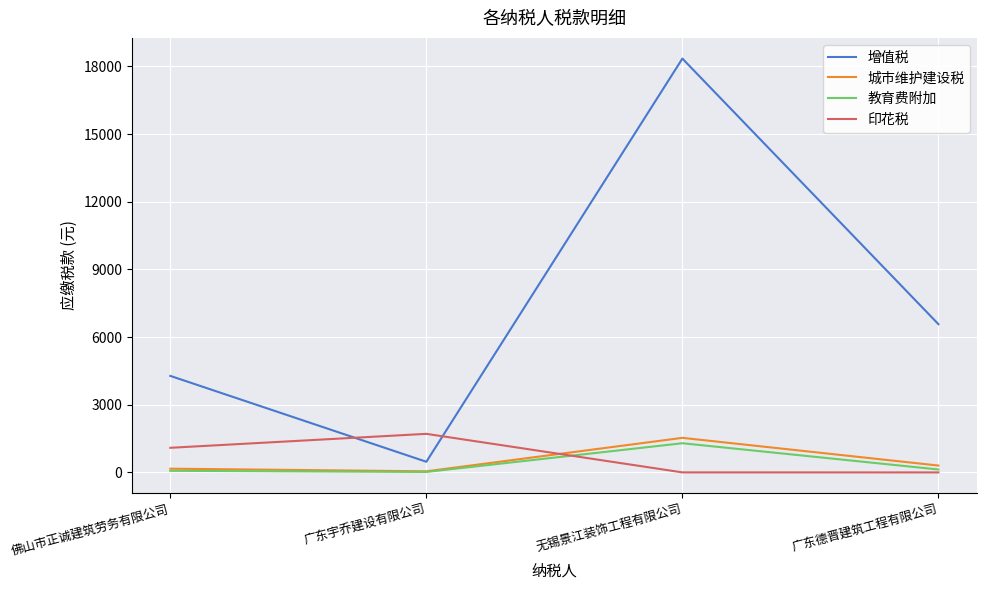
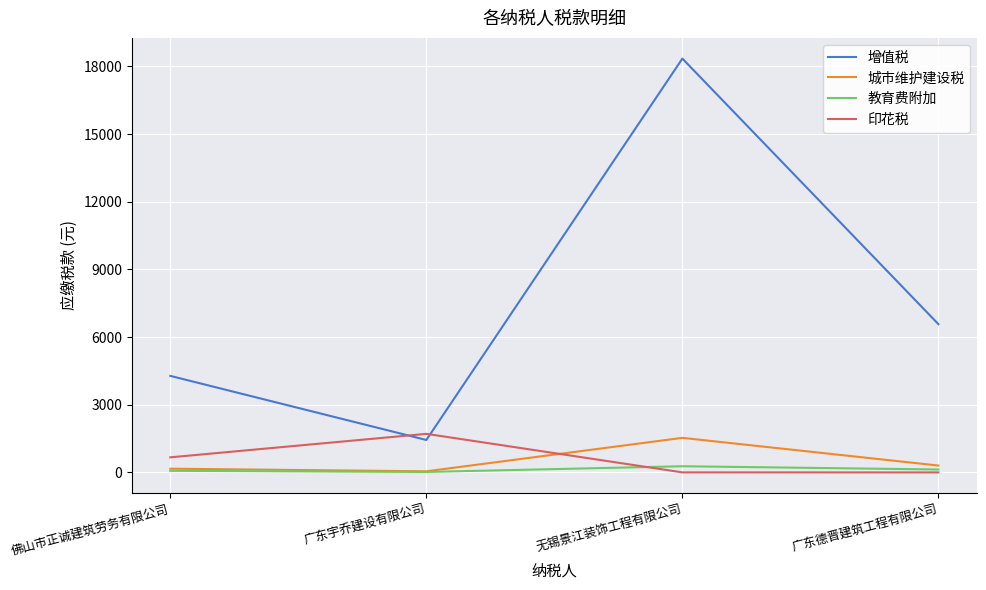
  {
    "增值税": {
      "佛山市正诚建筑劳务有限公司": 4300,
-     "广东宇乔建设有限公司": 500,
+     "广东宇乔建设有限公司": 1400,
      "无锡景江装饰工程有限公司": 18300,
      "广东德晋建筑工程有限公司": 6600
    },
    "城市维护建设税": {
      "无锡景江装饰工程有限公司": 1500,
      "广东德晋建筑工程有限公司": 300
    },
    "教育费附加": {
-     "无锡景江装饰工程有限公司": 1300,
+     "无锡景江装饰工程有限公司": 300,
      "广东德晋建筑工程有限公司": 100
    },
    "印花税": {
-     "佛山市正诚建筑劳务有限公司": 1100,
+     "佛山市正诚建筑劳务有限公司": 700,
      "广东宇乔建设有限公司": 1700,
      "无锡景江装饰工程有限公司": 0,
      "广东德晋建筑工程有限公司": 0
    }
  }
